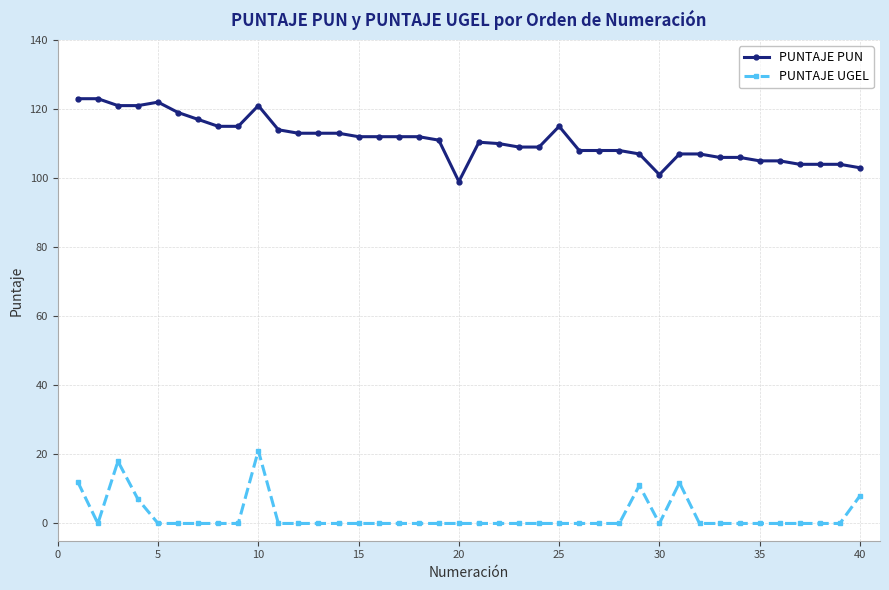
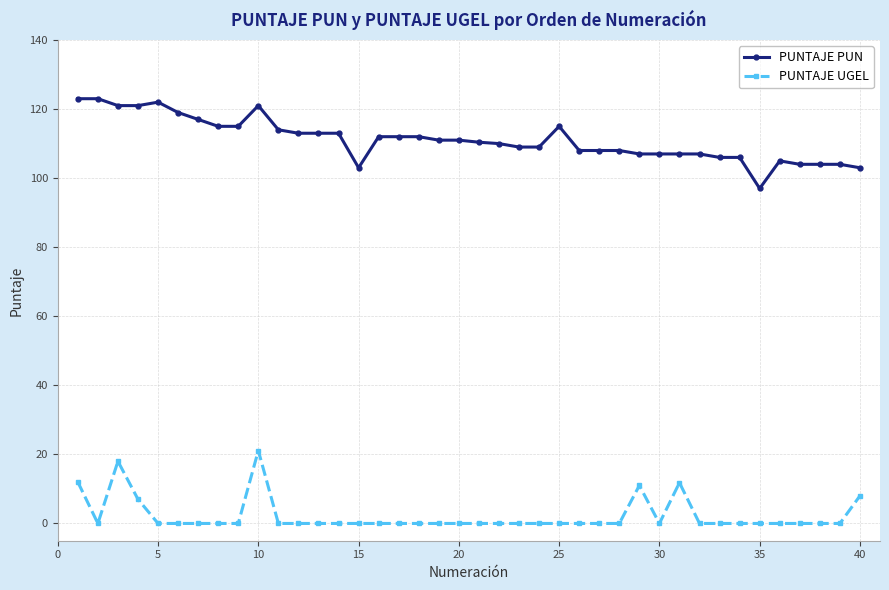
  {
    "PUNTAJE PUN": {
      "5": 122,
      "10": 121,
-     "15": 112,
-     "20": 99,
+     "15": 103,
+     "20": 111,
      "25": 115,
-     "30": 101,
-     "35": 105,
+     "30": 107,
+     "35": 97,
      "40": 103
    },
    "PUNTAJE UGEL": {
      "5": 0,
      "10": 21,
      "15": 0,
      "20": 0,
      "25": 0,
      "30": 0,
      "35": 0,
      "40": 8
    }
  }
